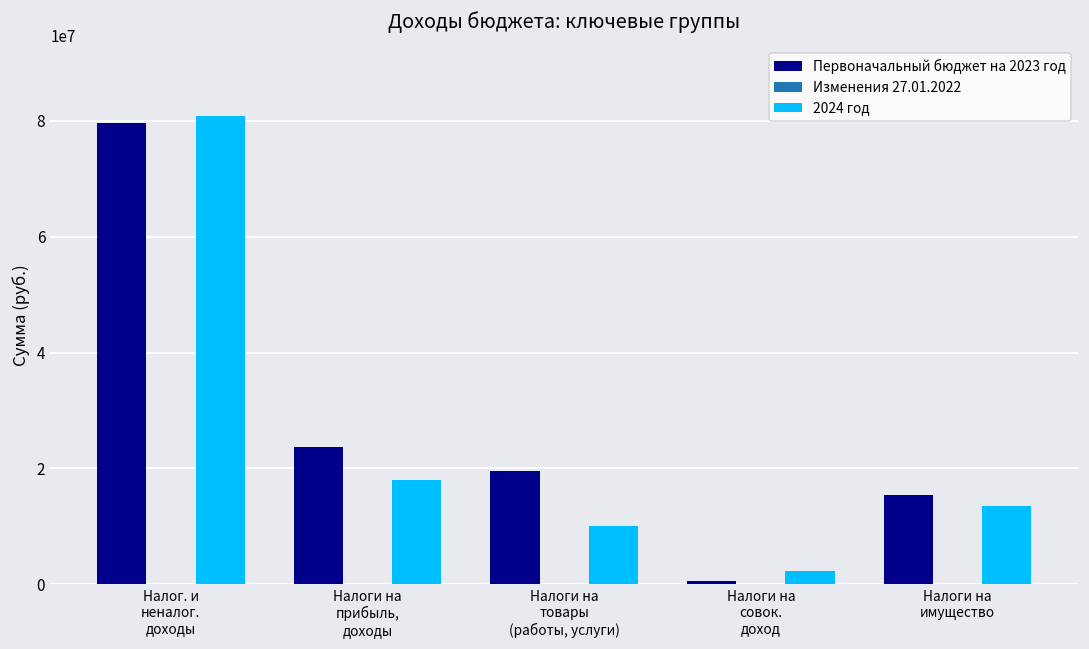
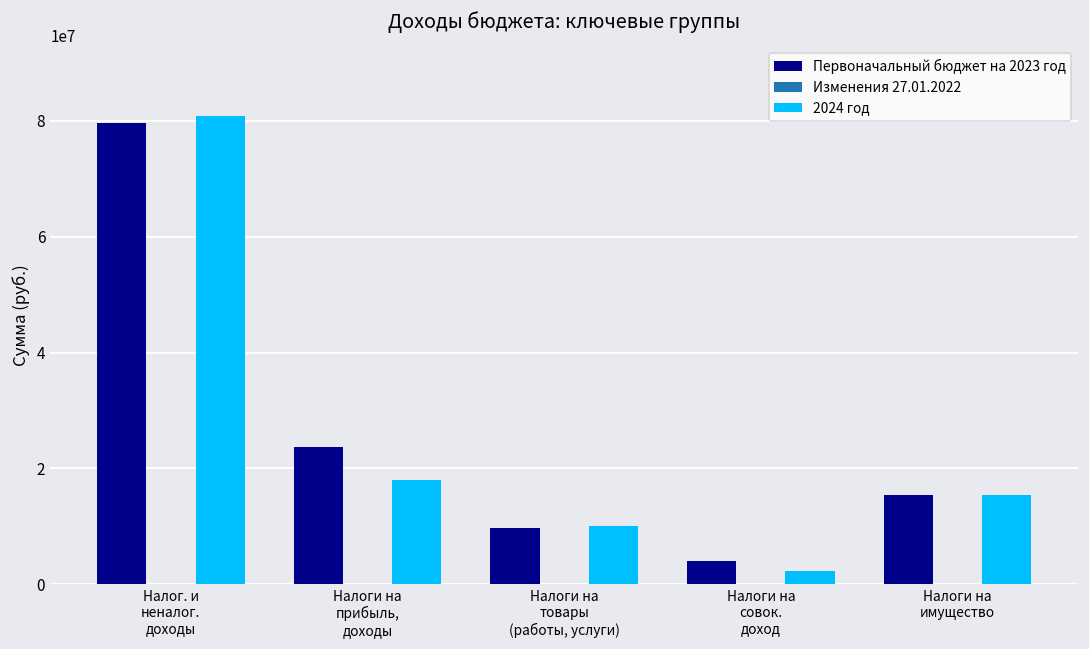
  {
    "Первоначальный бюджет на 2023 год": {
      "Налог. и неналог. доходы": 80000000,
      "Налоги на прибыль, доходы": 24000000,
-     "Налоги на товары (работы, услуги)": 20000000,
-     "Налоги на совок. доход": 1000000,
+     "Налоги на товары (работы, услуги)": 10000000,
+     "Налоги на совок. доход": 4000000,
      "Налоги на имущество": 15000000
    },
    "Изменения 27.01.2022": {
      "Налог. и неналог. доходы": 0,
      "Налоги на прибыль, доходы": 0,
      "Налоги на товары (работы, услуги)": 0,
      "Налоги на совок. доход": 0,
      "Налоги на имущество": 0
    },
    "2024 год": {
      "Налог. и неналог. доходы": 81000000,
      "Налоги на прибыль, доходы": 18000000,
      "Налоги на товары (работы, услуги)": 10000000,
      "Налоги на совок. доход": 2000000,
-     "Налоги на имущество": 13000000
+     "Налоги на имущество": 16000000
    }
  }
